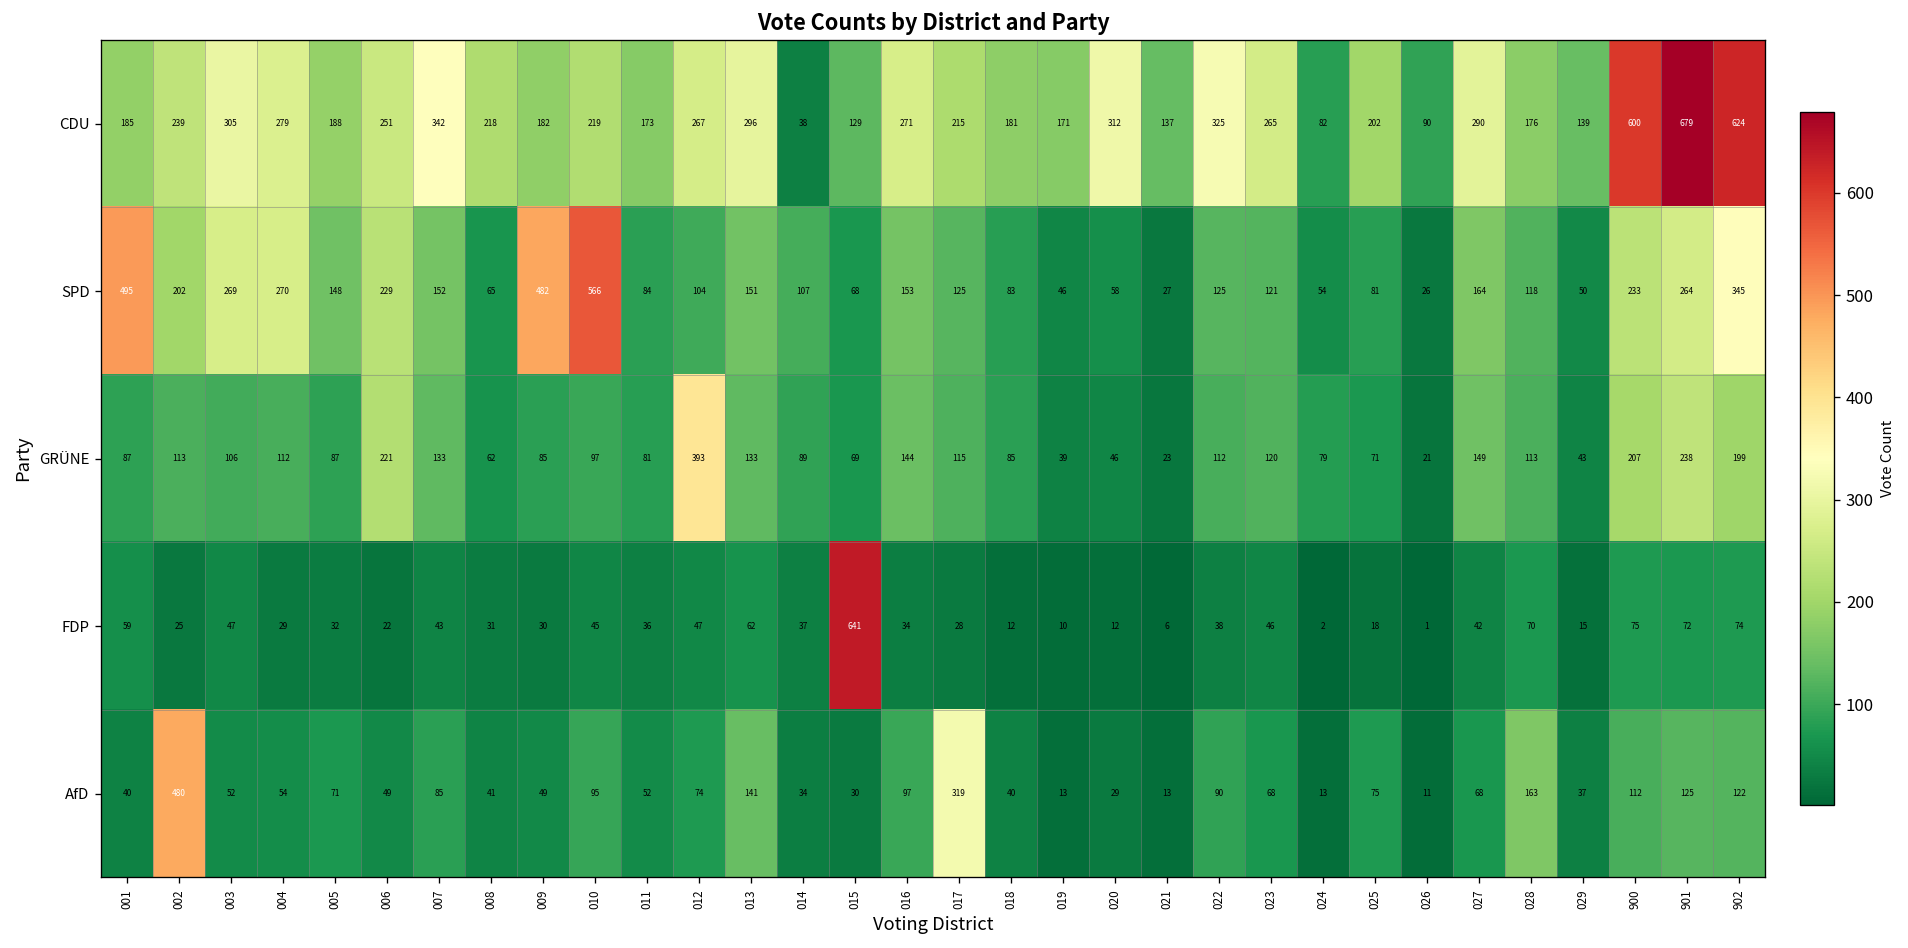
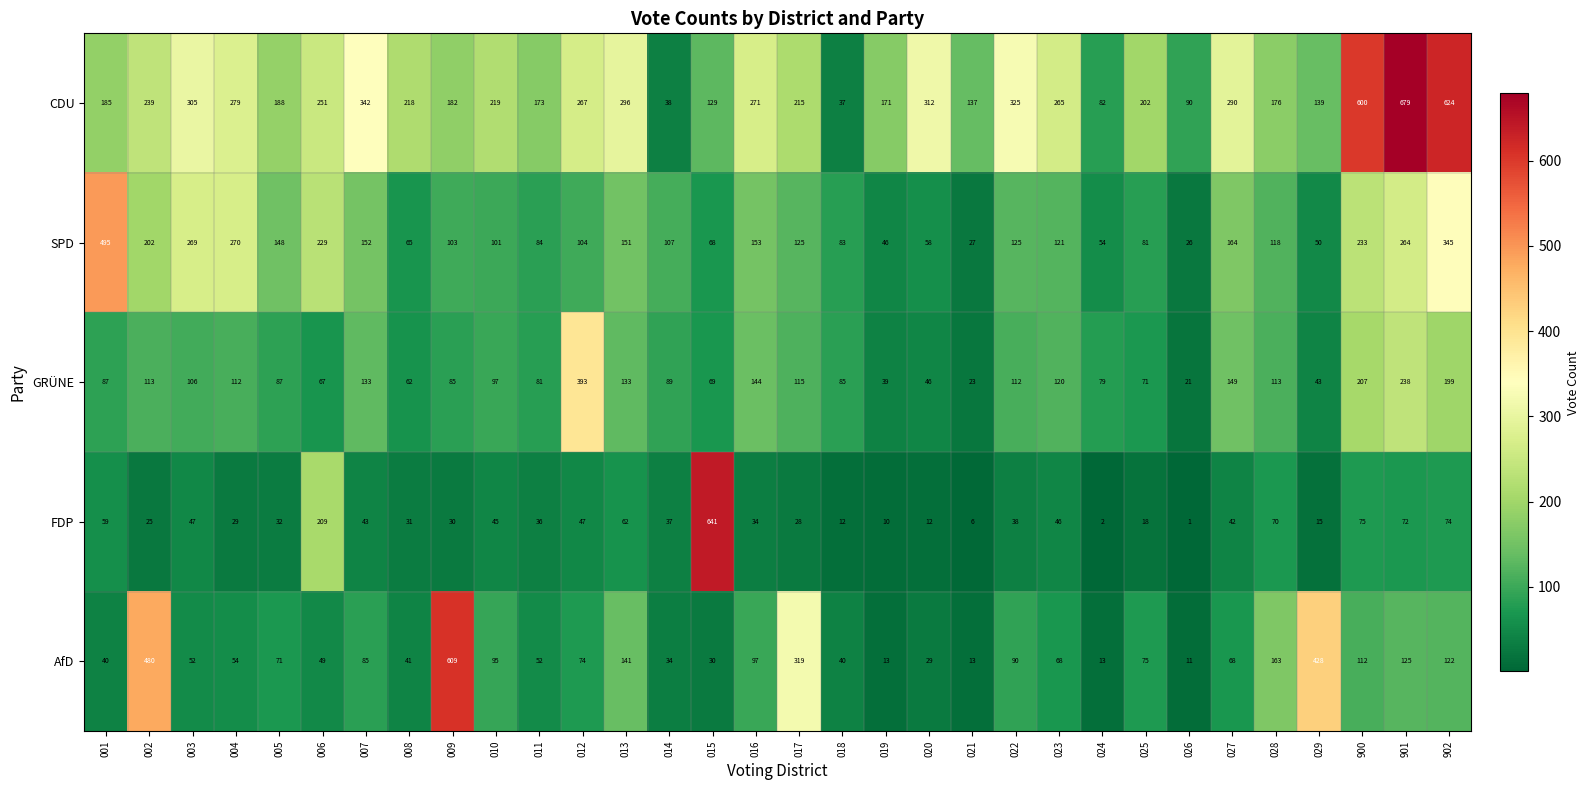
  {
    "CDU": {
      "001": 185,
      "002": 239,
      "003": 305,
      "004": 279,
      "005": 188,
      "006": 251,
      "007": 342,
      "008": 218,
      "009": 182,
      "010": 219,
      "011": 173,
      "012": 267,
      "013": 296,
      "014": 38,
      "015": 129,
      "016": 271,
      "017": 215,
-     "018": 181,
+     "018": 37,
      "019": 171,
      "020": 312,
      "021": 137,
      "022": 325,
      "023": 265,
      "024": 82,
      "025": 202,
      "026": 90,
      "027": 290,
      "028": 176,
      "029": 139,
      "900": 600,
      "901": 679,
      "902": 624
    },
    "SPD": {
      "001": 495,
      "002": 202,
      "003": 269,
      "004": 270,
      "005": 148,
      "006": 229,
      "007": 152,
      "008": 65,
-     "009": 482,
-     "010": 566,
+     "009": 103,
+     "010": 101,
      "011": 84,
      "012": 104,
      "013": 151,
      "014": 107,
      "015": 68,
      "016": 153,
      "017": 125,
      "018": 83,
      "019": 46,
      "020": 58,
      "021": 27,
      "022": 125,
      "023": 121,
      "024": 54,
      "025": 81,
      "026": 26,
      "027": 164,
      "028": 118,
      "029": 50,
      "900": 233,
      "901": 264,
      "902": 345
    },
    "GRÜNE": {
      "001": 87,
      "002": 113,
      "003": 106,
      "004": 112,
      "005": 87,
-     "006": 221,
+     "006": 67,
      "007": 133,
      "008": 62,
      "009": 85,
      "010": 97,
      "011": 81,
      "012": 393,
      "013": 133,
      "014": 89,
      "015": 69,
      "016": 144,
      "017": 115,
      "018": 85,
      "019": 39,
      "020": 46,
      "021": 23,
      "022": 112,
      "023": 120,
      "024": 79,
      "025": 71,
      "026": 21,
      "027": 149,
      "028": 113,
      "029": 43,
      "900": 207,
      "901": 238,
      "902": 199
    },
    "FDP": {
      "001": 59,
      "002": 25,
      "003": 47,
      "004": 29,
      "005": 32,
-     "006": 22,
+     "006": 209,
      "007": 43,
      "008": 31,
      "009": 30,
      "010": 45,
      "011": 36,
      "012": 47,
      "013": 62,
      "014": 37,
      "015": 641,
      "016": 34,
      "017": 28,
      "018": 12,
      "019": 10,
      "020": 12,
      "021": 6,
      "022": 38,
      "023": 46,
      "024": 2,
      "025": 18,
      "026": 1,
      "027": 42,
      "028": 70,
      "029": 15,
      "900": 75,
      "901": 72,
      "902": 74
    },
    "AfD": {
      "001": 40,
      "002": 480,
      "003": 52,
      "004": 54,
      "005": 71,
      "006": 49,
      "007": 85,
      "008": 41,
-     "009": 49,
+     "009": 609,
      "010": 95,
      "011": 52,
      "012": 74,
      "013": 141,
      "014": 34,
      "015": 30,
      "016": 97,
      "017": 319,
      "018": 40,
      "019": 13,
      "020": 29,
      "021": 13,
      "022": 90,
      "023": 68,
      "024": 13,
      "025": 75,
      "026": 11,
      "027": 68,
      "028": 163,
-     "029": 37,
+     "029": 428,
      "900": 112,
      "901": 125,
      "902": 122
    }
  }
